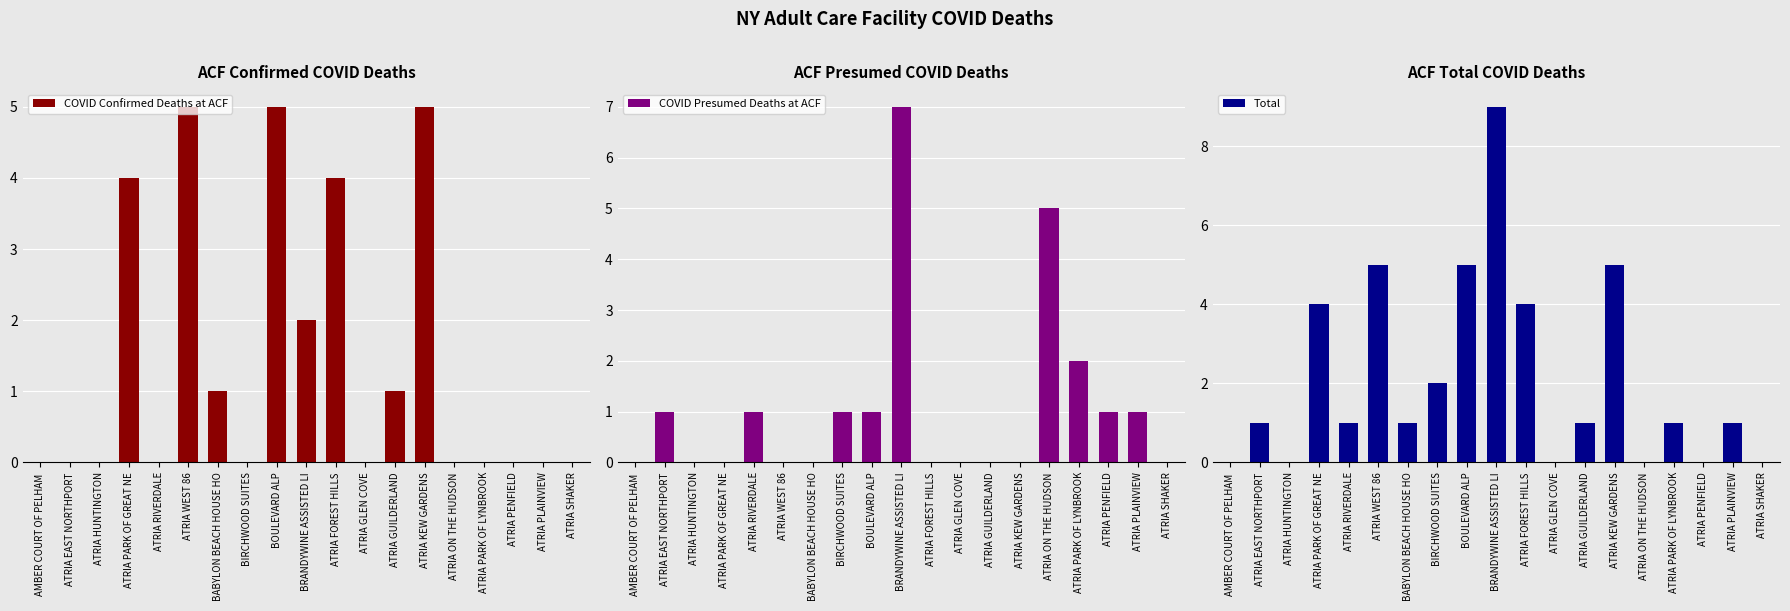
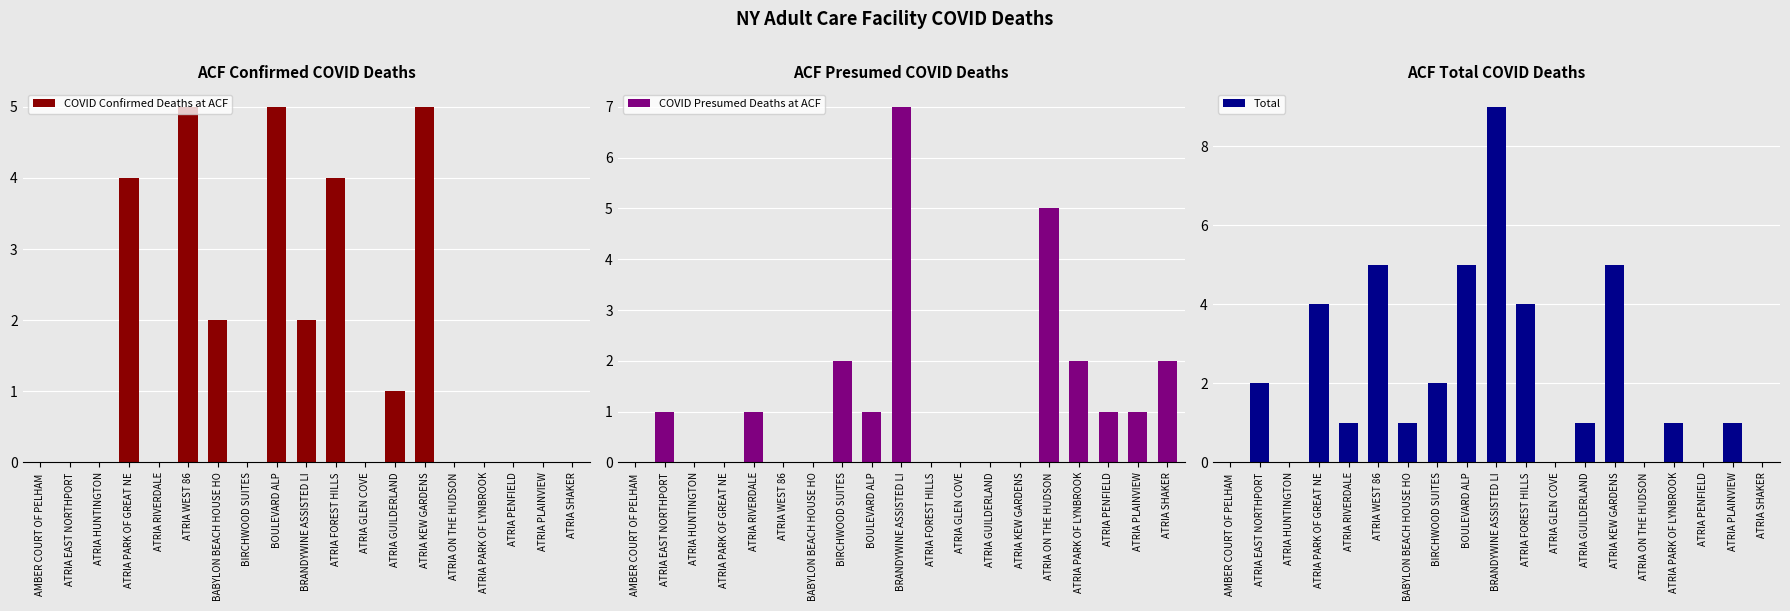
  {
    "ACF Confirmed COVID Deaths": {
      "AMBER COURT OF PELHAM": 0,
      "ATRIA EAST NORTHPORT": 0,
      "ATRIA HUNTINGTON": 0,
      "ATRIA PARK OF GREAT NE": 4,
      "ATRIA RIVERDALE": 0,
-     "BABYLON BEACH HOUSE HO": 1,
+     "BABYLON BEACH HOUSE HO": 2,
      "BIRCHWOOD SUITES": 0,
      "BOULEVARD ALP": 5,
      "BRANDYWINE ASSISTED LI": 2,
      "ATRIA FOREST HILLS": 4,
      "ATRIA GLEN COVE": 0,
      "ATRIA GUILDERLAND": 1,
      "ATRIA KEW GARDENS": 5,
      "ATRIA ON THE HUDSON": 0,
      "ATRIA PARK OF LYNBROOK": 0,
      "ATRIA PENFIELD": 0,
      "ATRIA PLAINVIEW": 0,
      "ATRIA SHAKER": 0
    },
    "ACF Presumed COVID Deaths": {
      "AMBER COURT OF PELHAM": 0,
      "ATRIA EAST NORTHPORT": 1,
      "ATRIA HUNTINGTON": 0,
      "ATRIA PARK OF GREAT NE": 0,
      "ATRIA RIVERDALE": 1,
      "ATRIA WEST 86": 0,
      "BABYLON BEACH HOUSE HO": 0,
-     "BIRCHWOOD SUITES": 1,
+     "BIRCHWOOD SUITES": 2,
      "BOULEVARD ALP": 1,
      "BRANDYWINE ASSISTED LI": 7,
      "ATRIA FOREST HILLS": 0,
      "ATRIA GLEN COVE": 0,
      "ATRIA GUILDERLAND": 0,
      "ATRIA KEW GARDENS": 0,
      "ATRIA ON THE HUDSON": 5,
      "ATRIA PARK OF LYNBROOK": 2,
      "ATRIA PENFIELD": 1,
      "ATRIA PLAINVIEW": 1,
-     "ATRIA SHAKER": 0
+     "ATRIA SHAKER": 2
    },
    "ACF Total COVID Deaths": {
      "AMBER COURT OF PELHAM": 0,
-     "ATRIA EAST NORTHPORT": 1,
+     "ATRIA EAST NORTHPORT": 2,
      "ATRIA HUNTINGTON": 0,
      "ATRIA PARK OF GREAT NE": 4,
      "ATRIA RIVERDALE": 1,
      "ATRIA WEST 86": 5,
      "BABYLON BEACH HOUSE HO": 1,
      "BIRCHWOOD SUITES": 2,
      "BOULEVARD ALP": 5,
      "BRANDYWINE ASSISTED LI": 9,
      "ATRIA FOREST HILLS": 4,
      "ATRIA GLEN COVE": 0,
      "ATRIA GUILDERLAND": 1,
      "ATRIA KEW GARDENS": 5,
      "ATRIA ON THE HUDSON": 0,
      "ATRIA PARK OF LYNBROOK": 1,
      "ATRIA PENFIELD": 0,
      "ATRIA PLAINVIEW": 1,
      "ATRIA SHAKER": 0
    }
  }
